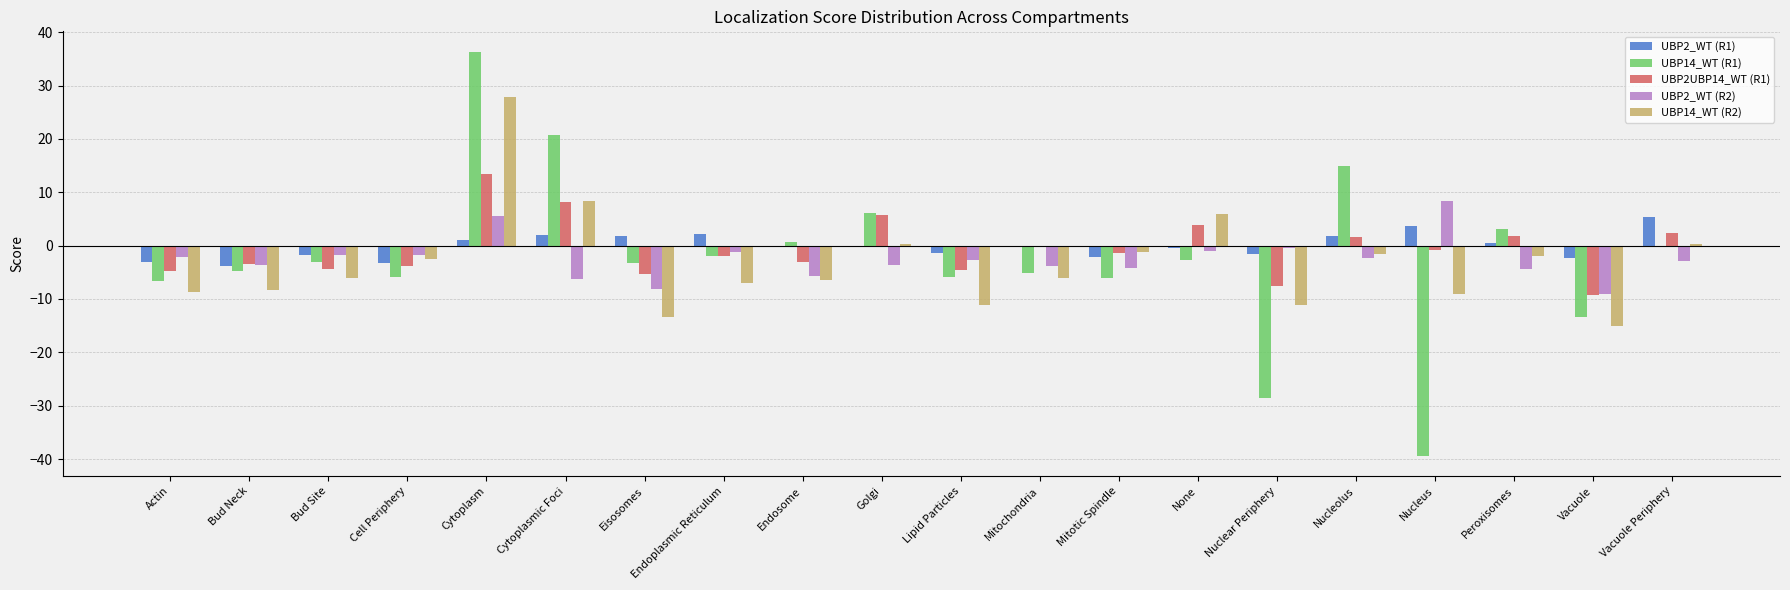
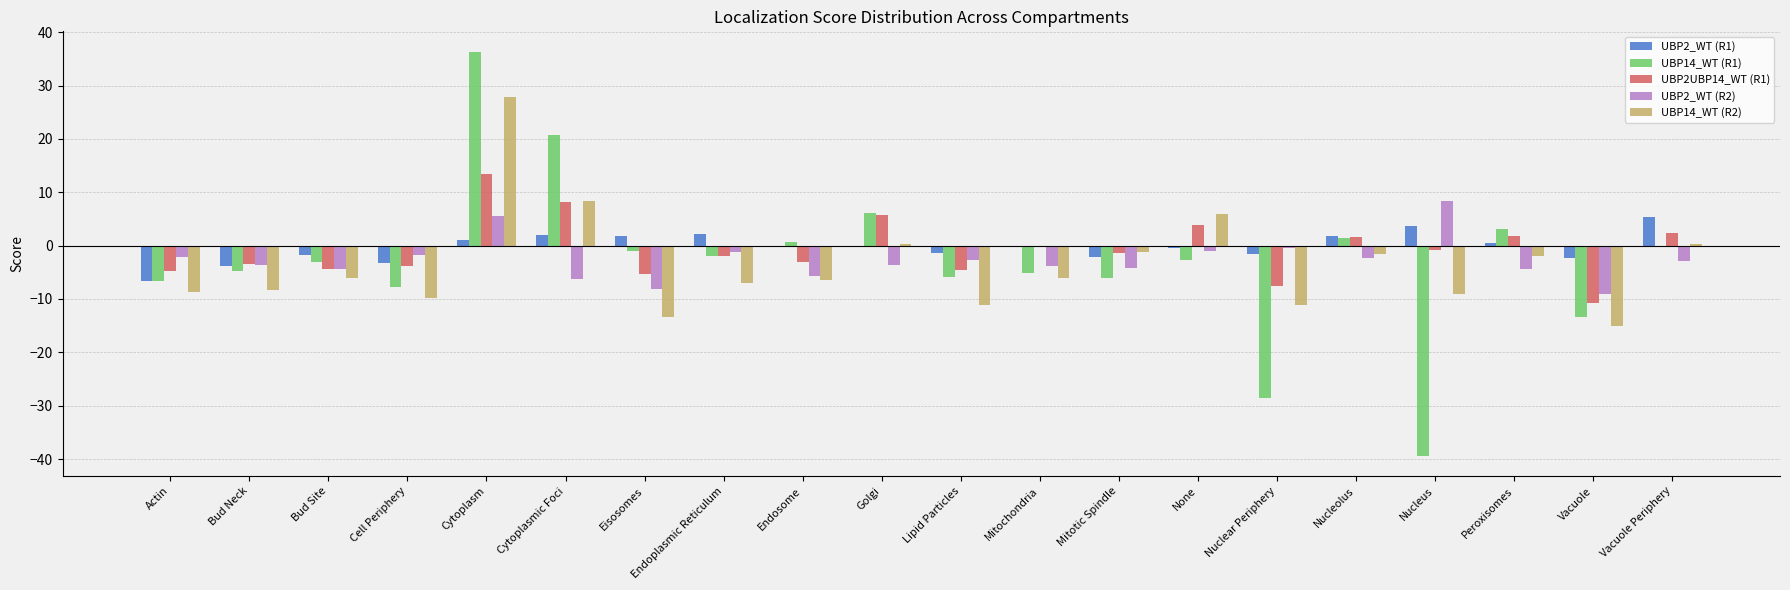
  {
    "UBP2_WT (R1)": {
-     "Actin": -3,
+     "Actin": -7,
      "Bud Neck": -4,
      "Bud Site": -2,
      "Cell Periphery": -3,
      "Cytoplasm": 1,
      "Cytoplasmic Foci": 2,
      "Eisosomes": 2,
      "Endoplasmic Reticulum": 2,
      "Lipid Particles": -1,
      "Mitotic Spindle": -2,
      "None": -1,
      "Nuclear Periphery": -2,
      "Nucleolus": 2,
      "Nucleus": 4,
      "Peroxisomes": 1,
      "Vacuole": -2,
      "Vacuole Periphery": 5
    },
    "UBP14_WT (R1)": {
      "Actin": -7,
      "Bud Neck": -5,
      "Bud Site": -3,
-     "Cell Periphery": -6,
+     "Cell Periphery": -8,
      "Cytoplasm": 36,
      "Cytoplasmic Foci": 21,
-     "Eisosomes": -3,
+     "Eisosomes": -1,
      "Endoplasmic Reticulum": -2,
      "Endosome": 1,
      "Golgi": 6,
      "Lipid Particles": -6,
      "Mitochondria": -5,
      "Mitotic Spindle": -6,
      "None": -3,
      "Nuclear Periphery": -29,
-     "Nucleolus": 15,
+     "Nucleolus": 1,
      "Nucleus": -39,
      "Peroxisomes": 3,
      "Vacuole": -13
    },
    "UBP2UBP14_WT (R1)": {
      "Actin": -5,
      "Bud Neck": -3,
      "Bud Site": -4,
      "Cell Periphery": -4,
      "Cytoplasm": 13,
      "Cytoplasmic Foci": 8,
      "Eisosomes": -5,
      "Endoplasmic Reticulum": -2,
      "Endosome": -3,
      "Golgi": 6,
      "Lipid Particles": -5,
      "Mitotic Spindle": -1,
      "None": 4,
      "Nuclear Periphery": -8,
      "Nucleolus": 2,
      "Nucleus": -1,
      "Peroxisomes": 2,
-     "Vacuole": -9,
+     "Vacuole": -11,
      "Vacuole Periphery": 2
    },
    "UBP2_WT (R2)": {
      "Actin": -2,
      "Bud Neck": -4,
-     "Bud Site": -2,
+     "Bud Site": -4,
      "Cell Periphery": -2,
      "Cytoplasm": 6,
      "Cytoplasmic Foci": -6,
      "Eisosomes": -8,
      "Endoplasmic Reticulum": -1,
      "Endosome": -6,
      "Golgi": -4,
      "Lipid Particles": -3,
      "Mitochondria": -4,
      "Mitotic Spindle": -4,
      "None": -1,
      "Nuclear Periphery": -1,
      "Nucleolus": -2,
      "Nucleus": 8,
      "Peroxisomes": -4,
      "Vacuole": -9,
      "Vacuole Periphery": -3
    },
    "UBP14_WT (R2)": {
      "Actin": -9,
      "Bud Neck": -8,
      "Bud Site": -6,
-     "Cell Periphery": -2,
+     "Cell Periphery": -10,
      "Cytoplasm": 28,
      "Cytoplasmic Foci": 8,
      "Eisosomes": -13,
      "Endoplasmic Reticulum": -7,
      "Endosome": -6,
      "Lipid Particles": -11,
      "Mitochondria": -6,
      "Mitotic Spindle": -1,
      "None": 6,
      "Nuclear Periphery": -11,
      "Nucleolus": -2,
      "Nucleus": -9,
      "Peroxisomes": -2,
      "Vacuole": -15
    }
  }
